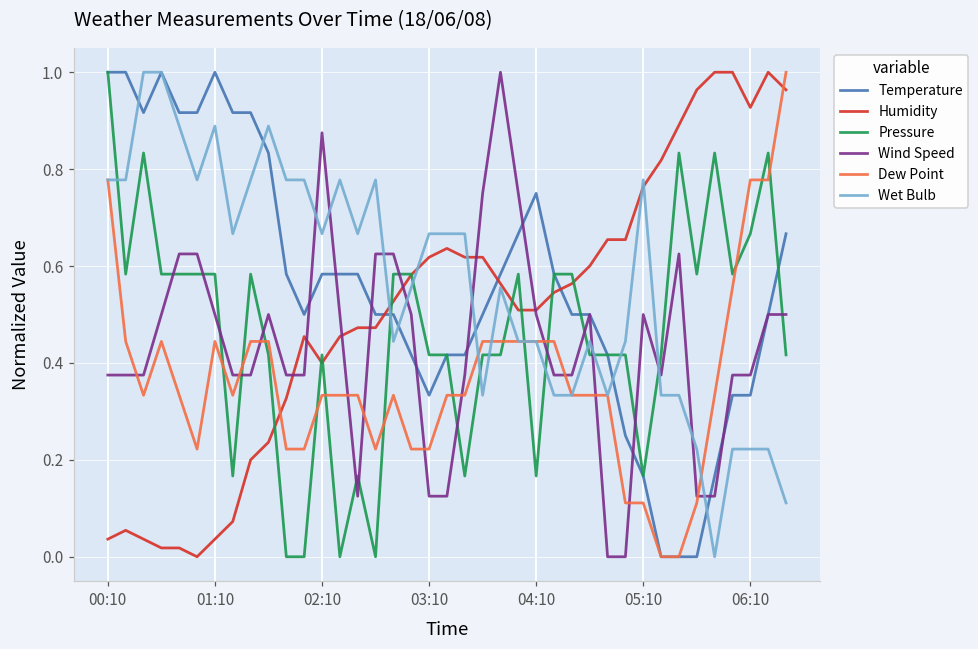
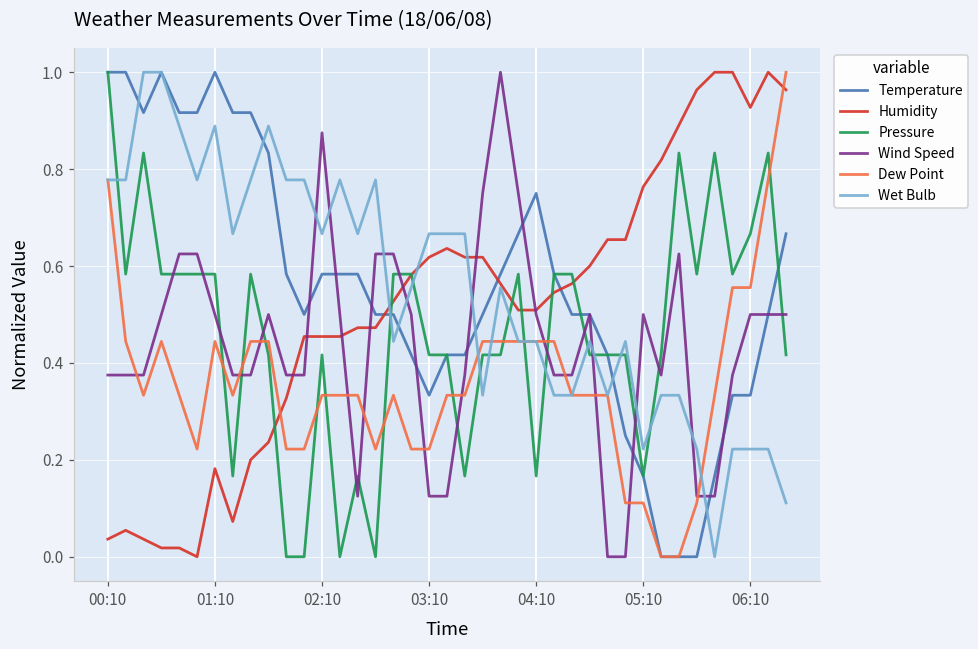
  {
    "Temperature": {
      "01:10": 1.00,
      "02:10": 0.58,
      "03:10": 0.33,
      "04:10": 0.75,
      "06:10": 0.33
    },
    "Humidity": {
      "00:10": 0.04,
-     "01:10": 0.04,
-     "02:10": 0.40,
+     "01:10": 0.18,
+     "02:10": 0.45,
      "03:10": 0.62,
      "04:10": 0.51,
      "05:10": 0.76,
      "06:10": 0.93
    },
    "Pressure": {
      "01:10": 0.58,
      "02:10": 0.42,
      "03:10": 0.42,
      "04:10": 0.17,
      "06:10": 0.67
    },
    "Wind Speed": {
      "00:10": 0.38,
      "01:10": 0.50,
      "02:10": 0.87,
      "03:10": 0.13,
      "04:10": 0.50,
      "05:10": 0.50,
-     "06:10": 0.38
+     "06:10": 0.50
    },
    "Dew Point": {
      "01:10": 0.44,
      "02:10": 0.33,
      "03:10": 0.22,
      "05:10": 0.11,
-     "06:10": 0.78
+     "06:10": 0.56
    },
    "Wet Bulb": {
      "01:10": 0.89,
      "02:10": 0.67,
      "03:10": 0.67,
-     "05:10": 0.78,
+     "05:10": 0.22,
      "06:10": 0.22
    }
  }
